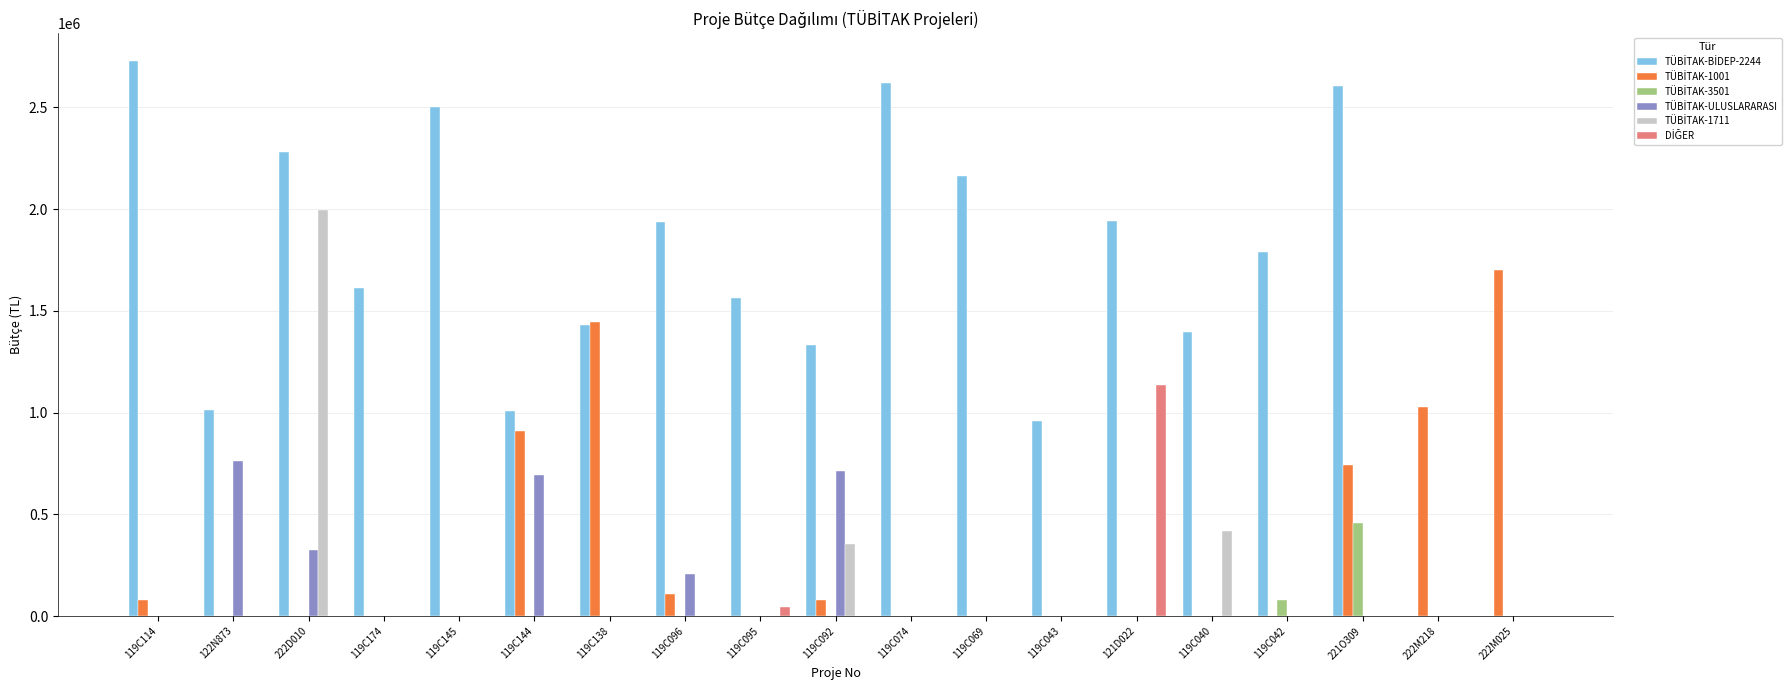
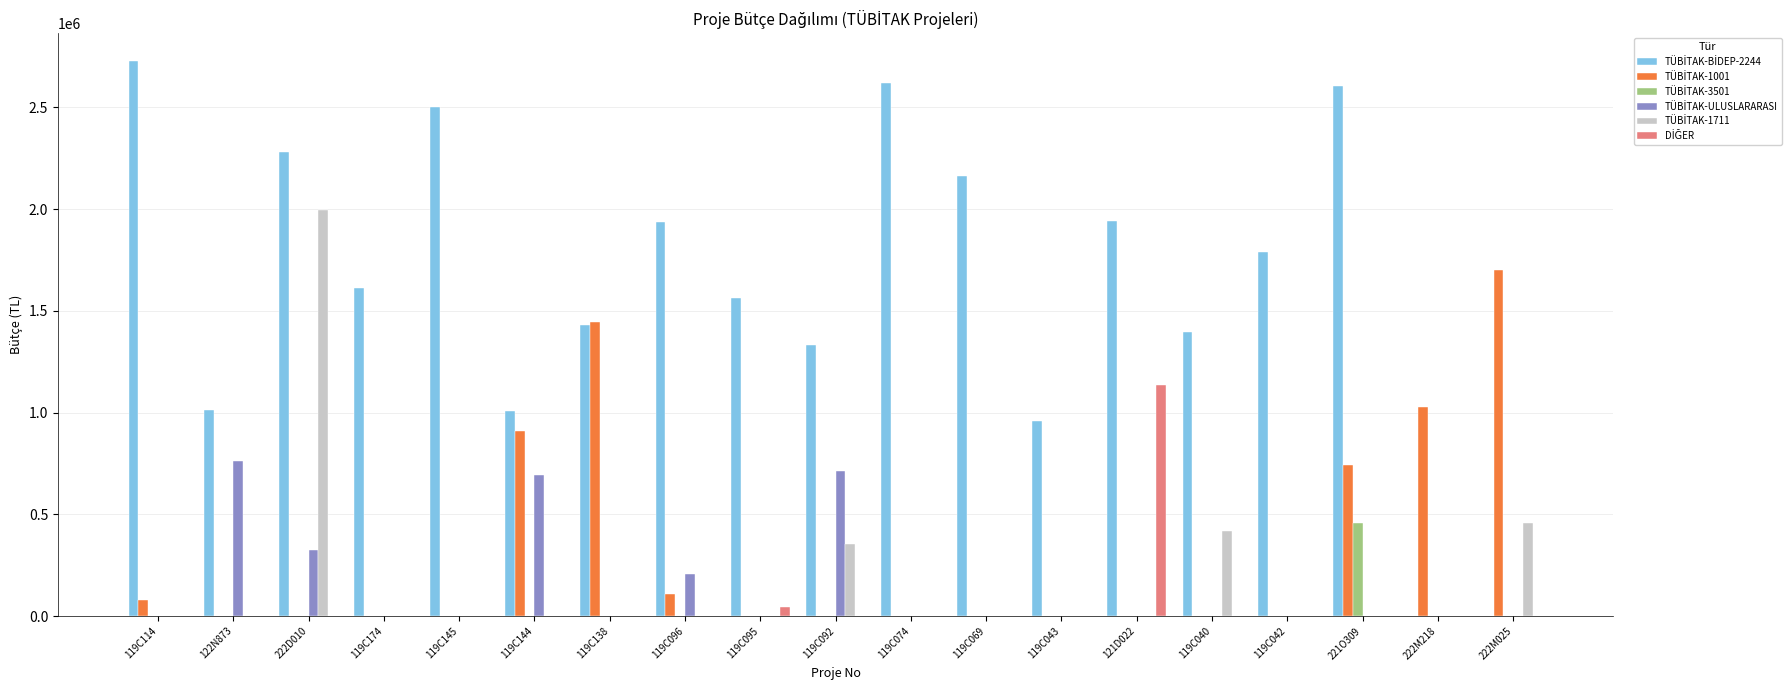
  {
    "TÜBİTAK-BİDEP-2244": {
      "119C114": 2730000,
      "122N873": 1010000,
      "222D010": 2280000,
      "119C174": 1610000,
      "119C145": 2500000,
      "119C144": 1010000,
      "119C138": 1430000,
      "119C096": 1940000,
      "119C095": 1560000,
      "119C092": 1330000,
      "119C074": 2620000,
      "119C069": 2160000,
      "119C043": 960000,
      "121D022": 1940000,
      "119C040": 1400000,
      "119C042": 1790000,
      "221O309": 2610000,
      "222M218": 0,
      "222M025": 0
    },
    "TÜBİTAK-1001": {
      "119C114": 80000,
      "122N873": 0,
      "222D010": 0,
      "119C174": 0,
      "119C145": 0,
      "119C144": 910000,
      "119C138": 1440000,
      "119C096": 110000,
      "119C095": 0,
-     "119C092": 80000,
+     "119C092": 0,
      "119C074": 0,
      "119C069": 0,
      "119C043": 0,
      "121D022": 0,
      "119C040": 0,
      "119C042": 0,
      "221O309": 740000,
      "222M218": 1030000,
      "222M025": 1700000
    },
    "TÜBİTAK-3501": {
      "119C114": 0,
      "122N873": 0,
      "222D010": 0,
      "119C174": 0,
      "119C145": 0,
      "119C144": 0,
      "119C138": 0,
      "119C096": 0,
      "119C095": 0,
      "119C092": 0,
      "119C074": 0,
      "119C069": 0,
      "119C043": 0,
      "121D022": 0,
      "119C040": 0,
-     "119C042": 80000,
+     "119C042": 0,
      "221O309": 460000,
      "222M218": 0,
      "222M025": 0
    },
    "TÜBİTAK-ULUSLARARASI": {
      "119C114": 0,
      "122N873": 760000,
      "222D010": 330000,
      "119C174": 0,
      "119C145": 0,
      "119C144": 700000,
      "119C138": 0,
      "119C096": 210000,
      "119C095": 0,
      "119C092": 710000,
      "119C074": 0,
      "119C069": 0,
      "119C043": 0,
      "121D022": 0,
      "119C040": 0,
      "119C042": 0,
      "221O309": 0,
      "222M218": 0,
      "222M025": 0
    },
    "TÜBİTAK-1711": {
      "119C114": 0,
      "122N873": 0,
      "222D010": 2000000,
      "119C174": 0,
      "119C145": 0,
      "119C144": 0,
      "119C138": 0,
      "119C096": 0,
      "119C095": 0,
      "119C092": 350000,
      "119C074": 0,
      "119C069": 0,
      "119C043": 0,
      "121D022": 0,
      "119C040": 420000,
      "119C042": 0,
      "221O309": 0,
      "222M218": 0,
-     "222M025": 0
+     "222M025": 460000
    },
    "DİĞER": {
      "119C114": 0,
      "122N873": 0,
      "222D010": 0,
      "119C174": 0,
      "119C145": 0,
      "119C144": 0,
      "119C138": 0,
      "119C096": 0,
      "119C095": 40000,
      "119C092": 0,
      "119C074": 0,
      "119C069": 0,
      "119C043": 0,
      "121D022": 1140000,
      "119C040": 0,
      "119C042": 0,
      "221O309": 0,
      "222M218": 0,
      "222M025": 0
    }
  }
